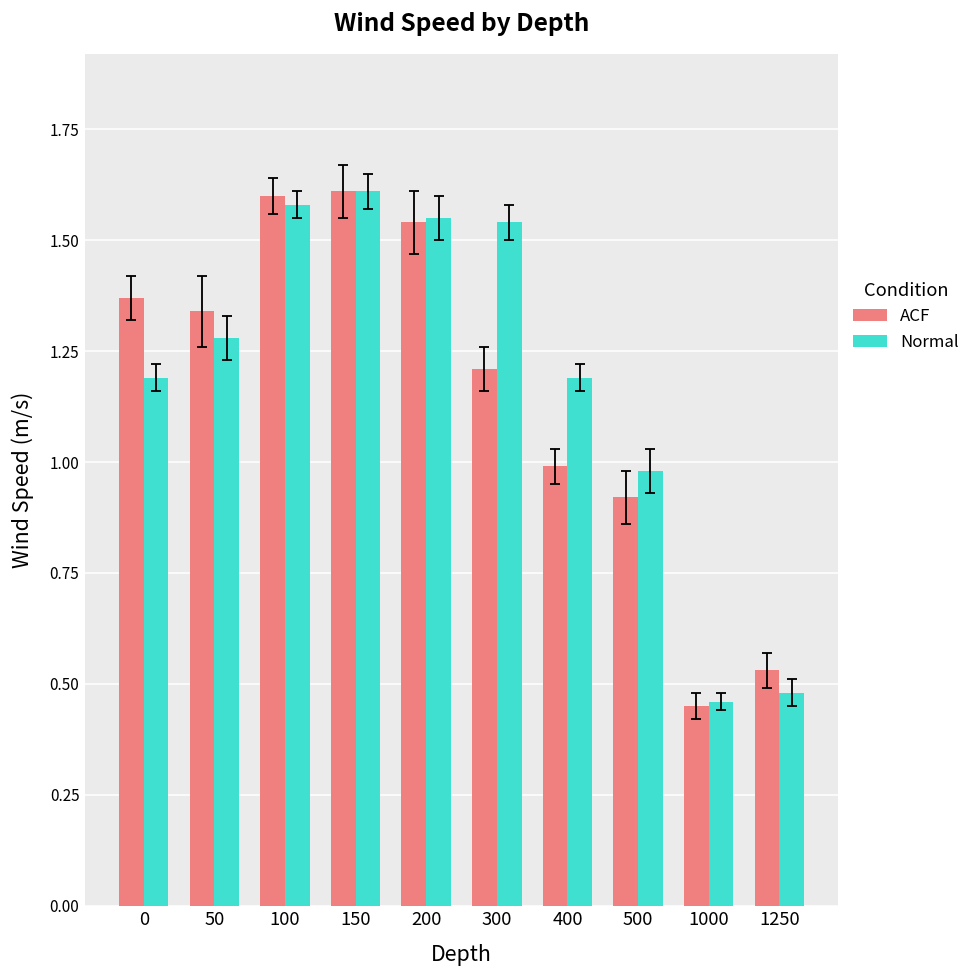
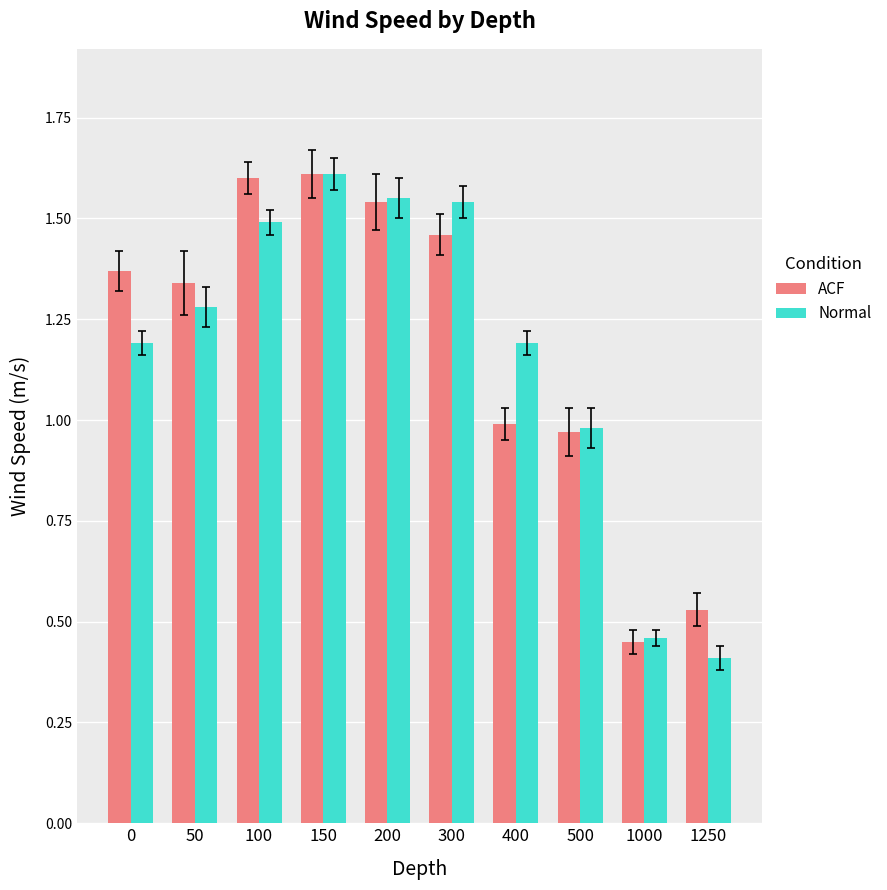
  {
    "ACF": {
      "0": 1.37,
      "50": 1.34,
      "100": 1.60,
      "150": 1.61,
      "200": 1.54,
-     "300": 1.21,
+     "300": 1.46,
      "400": 0.99,
-     "500": 0.92,
+     "500": 0.97,
      "1000": 0.45,
      "1250": 0.53
    },
    "Normal": {
      "0": 1.19,
      "50": 1.28,
-     "100": 1.58,
+     "100": 1.49,
      "150": 1.61,
      "200": 1.55,
      "300": 1.54,
      "400": 1.19,
      "500": 0.98,
      "1000": 0.46,
-     "1250": 0.48
+     "1250": 0.41
    }
  }
